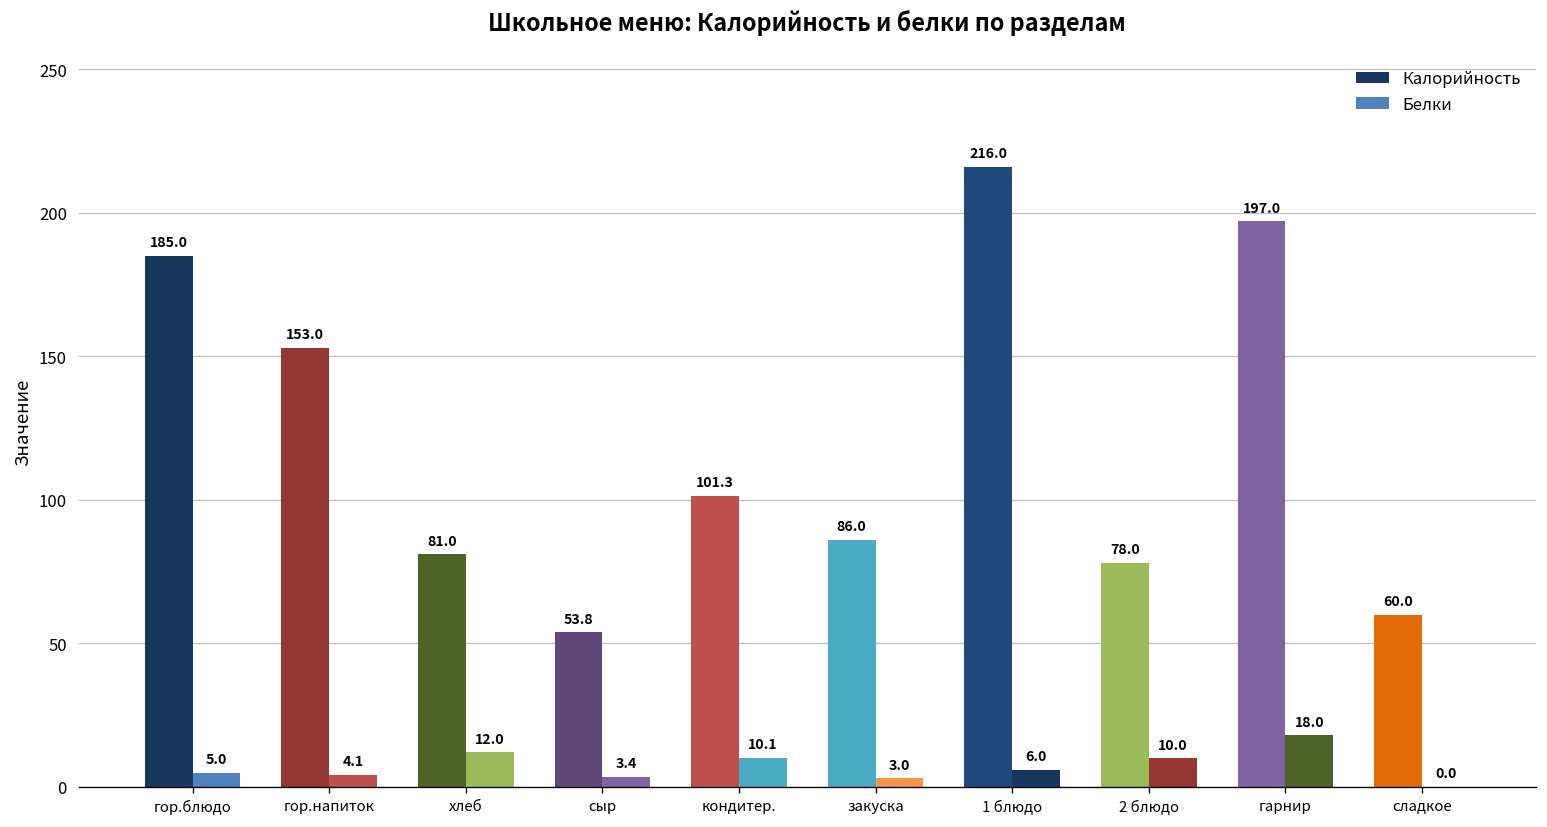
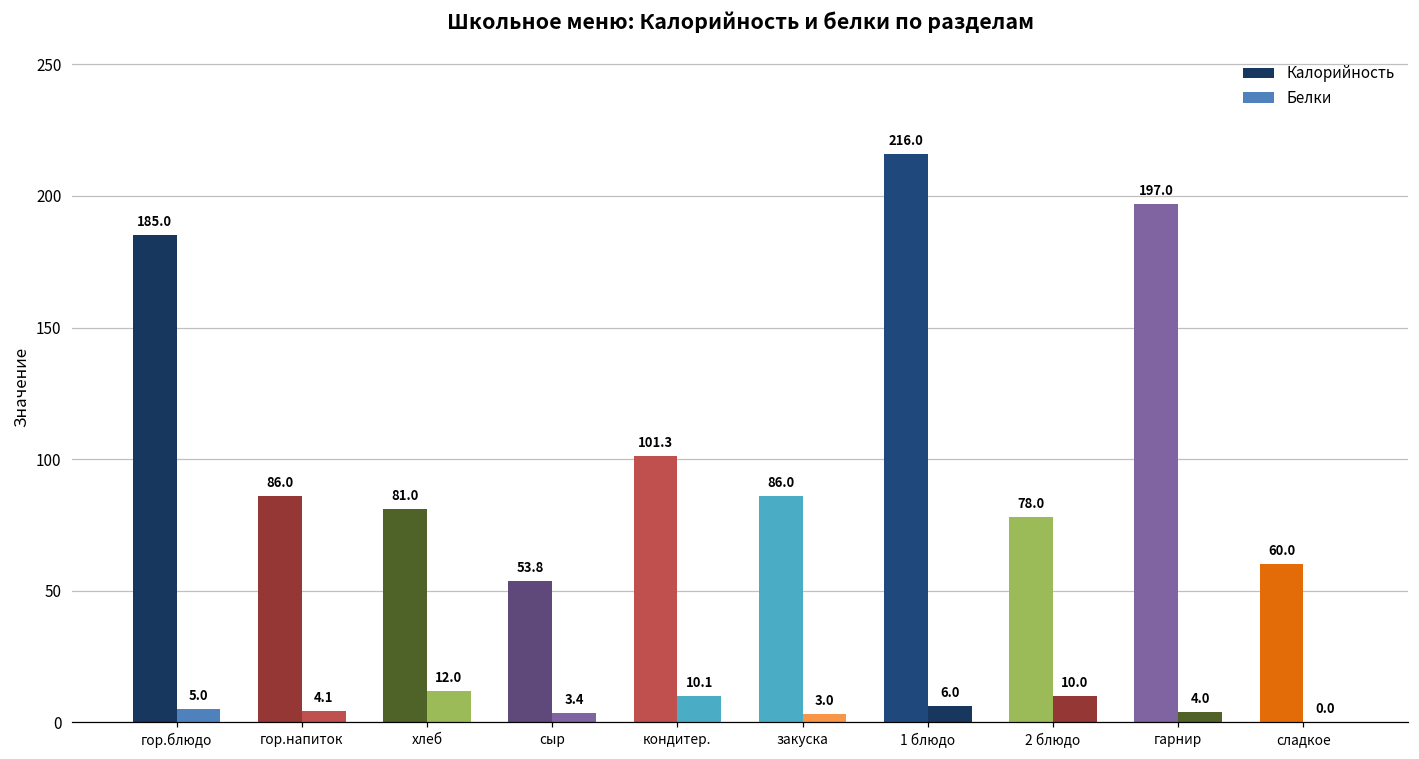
  {
    "Калорийность": {
      "гор.блюдо": 185.0,
-     "гор.напиток": 153.0,
+     "гор.напиток": 86.0,
      "хлеб": 81.0,
      "сыр": 53.8,
      "кондитер.": 101.3,
      "закуска": 86.0,
      "1 блюдо": 216.0,
      "2 блюдо": 78.0,
      "гарнир": 197.0,
      "сладкое": 60.0
    },
    "Белки": {
      "гор.блюдо": 5.0,
      "гор.напиток": 4.1,
      "хлеб": 12.0,
      "сыр": 3.4,
      "кондитер.": 10.1,
      "закуска": 3.0,
      "1 блюдо": 6.0,
      "2 блюдо": 10.0,
-     "гарнир": 18.0,
+     "гарнир": 4.0,
      "сладкое": 0.0
    }
  }
